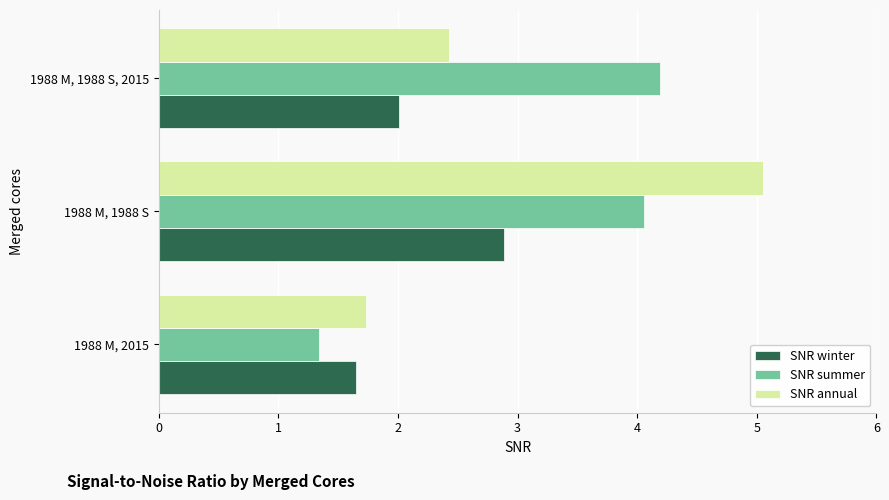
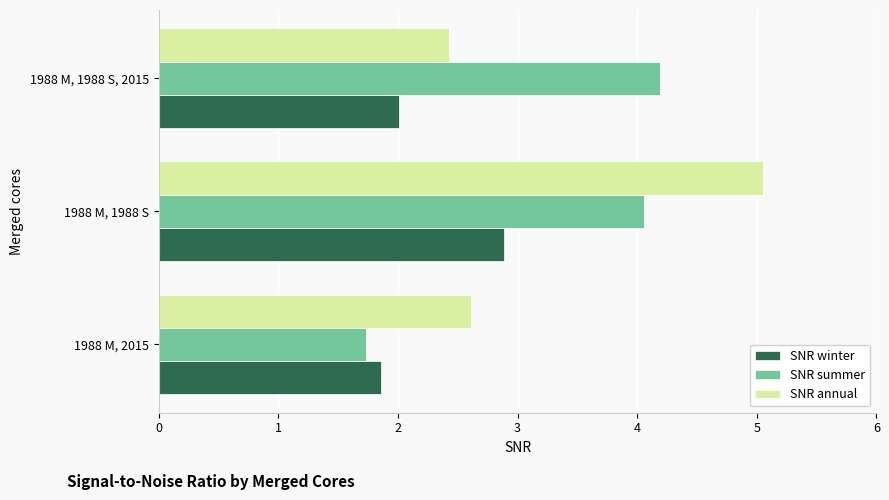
  {
    "SNR winter": {
      "1988 M, 1988 S, 2015": 2.01,
      "1988 M, 1988 S": 2.89,
-     "1988 M, 2015": 1.65
+     "1988 M, 2015": 1.86
    },
    "SNR summer": {
      "1988 M, 1988 S, 2015": 4.19,
      "1988 M, 1988 S": 4.06,
-     "1988 M, 2015": 1.34
+     "1988 M, 2015": 1.73
    },
    "SNR annual": {
      "1988 M, 1988 S, 2015": 2.43,
      "1988 M, 1988 S": 5.05,
-     "1988 M, 2015": 1.73
+     "1988 M, 2015": 2.61
    }
  }
